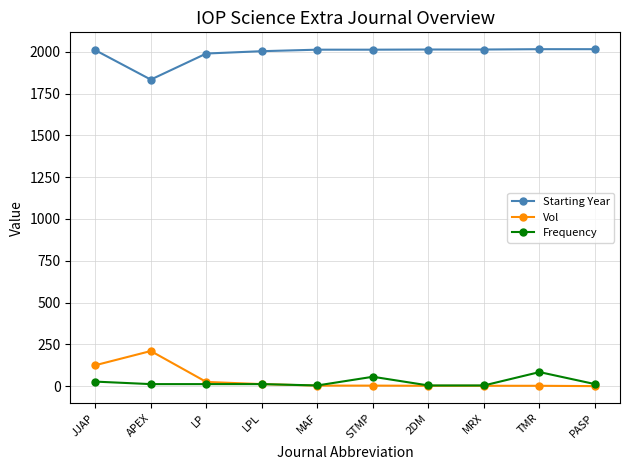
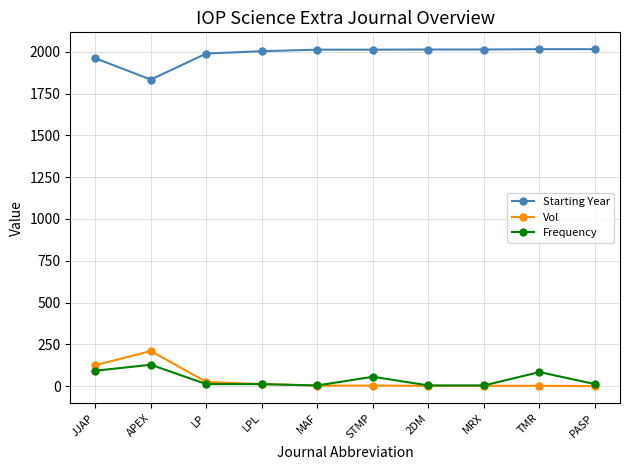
  {
    "Starting Year": {
-     "JJAP": 2010,
+     "JJAP": 1960,
      "APEX": 1830,
      "LP": 1990,
      "LPL": 2000,
      "MAF": 2010,
      "STMP": 2010,
      "2DM": 2010,
      "MRX": 2010,
      "TMR": 2020,
      "PASP": 2020
    },
    "Vol": {
      "JJAP": 130,
      "APEX": 210,
      "STMP": 0,
      "TMR": 0
    },
    "Frequency": {
-     "JJAP": 30,
-     "APEX": 10,
+     "JJAP": 90,
+     "APEX": 130,
      "STMP": 60,
      "TMR": 80
    }
  }
